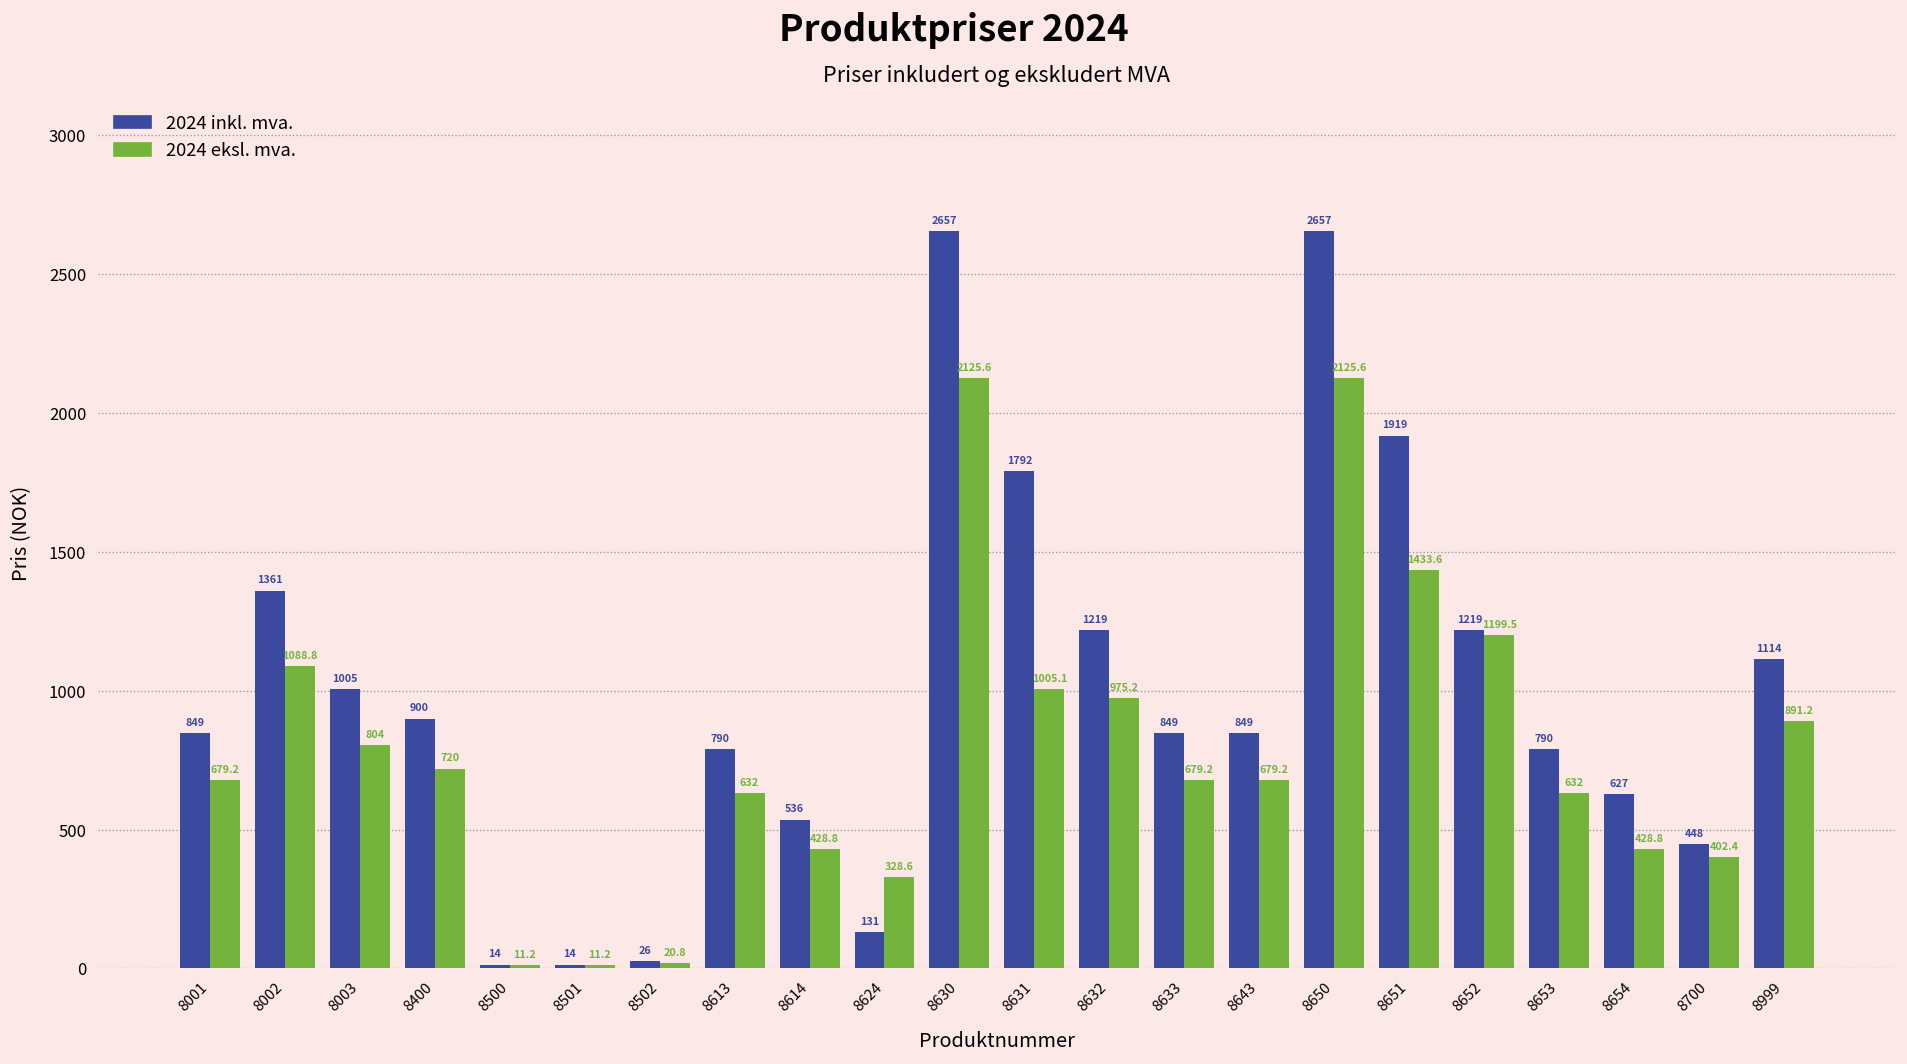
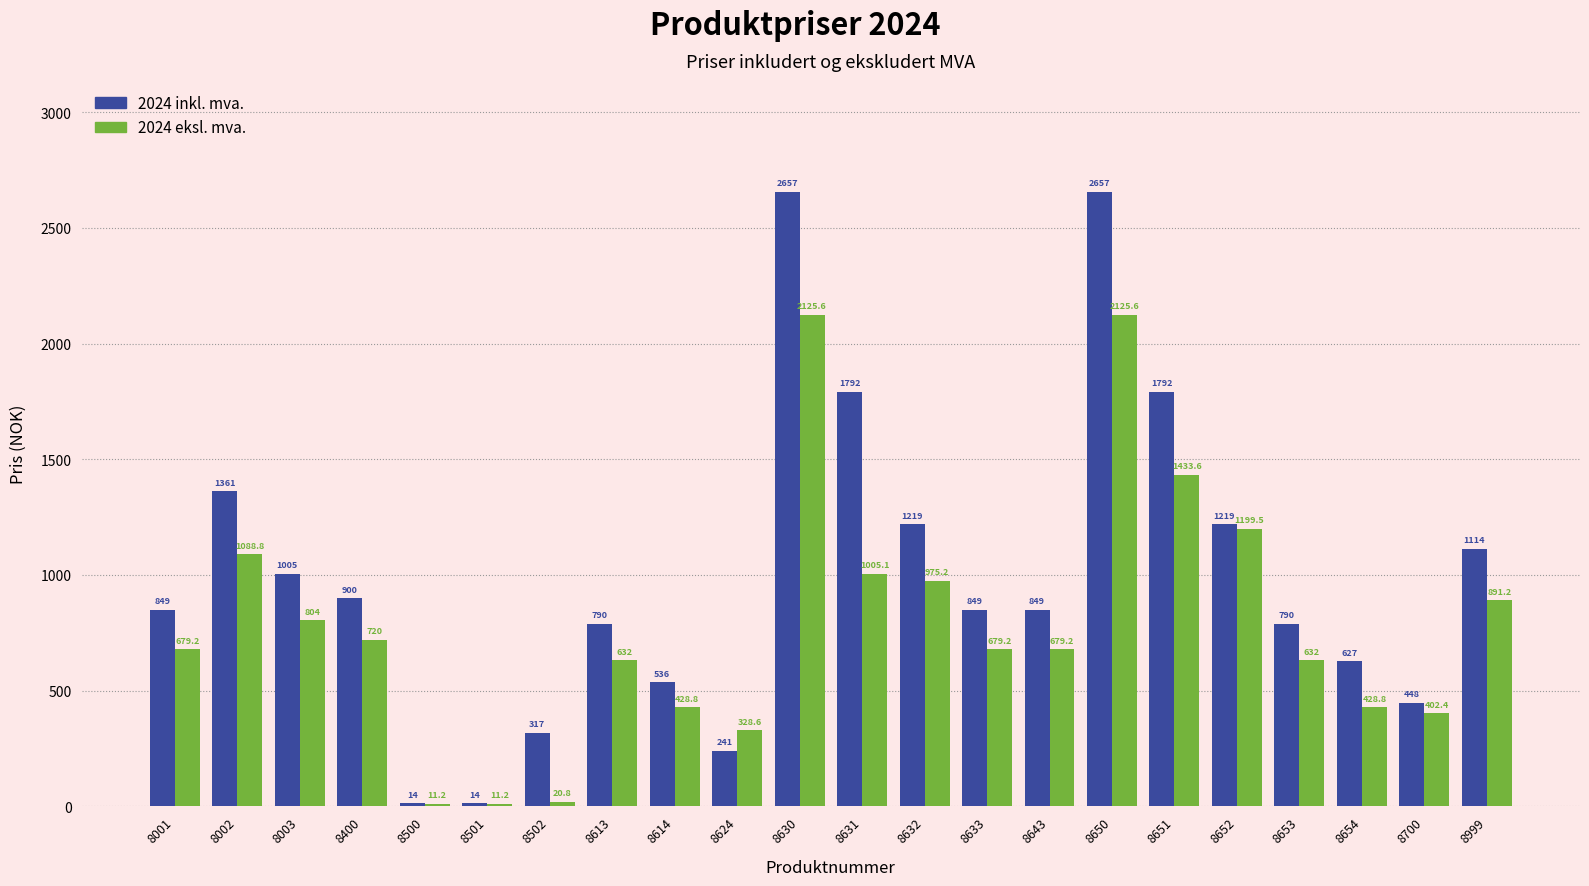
  {
    "2024 inkl. mva.": {
      "8001": 849,
      "8002": 1361,
      "8003": 1005,
      "8400": 900,
      "8500": 14,
      "8501": 14,
-     "8502": 26,
+     "8502": 317,
      "8613": 790,
      "8614": 536,
-     "8624": 131,
+     "8624": 241,
      "8630": 2657,
      "8631": 1792,
      "8632": 1219,
      "8633": 849,
      "8643": 849,
      "8650": 2657,
-     "8651": 1919,
+     "8651": 1792,
      "8652": 1219,
      "8653": 790,
      "8654": 627,
      "8700": 448,
      "8999": 1114
    },
    "2024 eksl. mva.": {
      "8001": 679.2,
      "8002": 1088.8,
      "8003": 804,
      "8400": 720,
      "8500": 11.2,
      "8501": 11.2,
      "8502": 20.8,
      "8613": 632,
      "8614": 428.8,
      "8624": 328.6,
      "8630": 2125.6,
      "8631": 1005.1,
      "8632": 975.2,
      "8633": 679.2,
      "8643": 679.2,
      "8650": 2125.6,
      "8651": 1433.6,
      "8652": 1199.5,
      "8653": 632,
      "8654": 428.8,
      "8700": 402.4,
      "8999": 891.2
    }
  }
